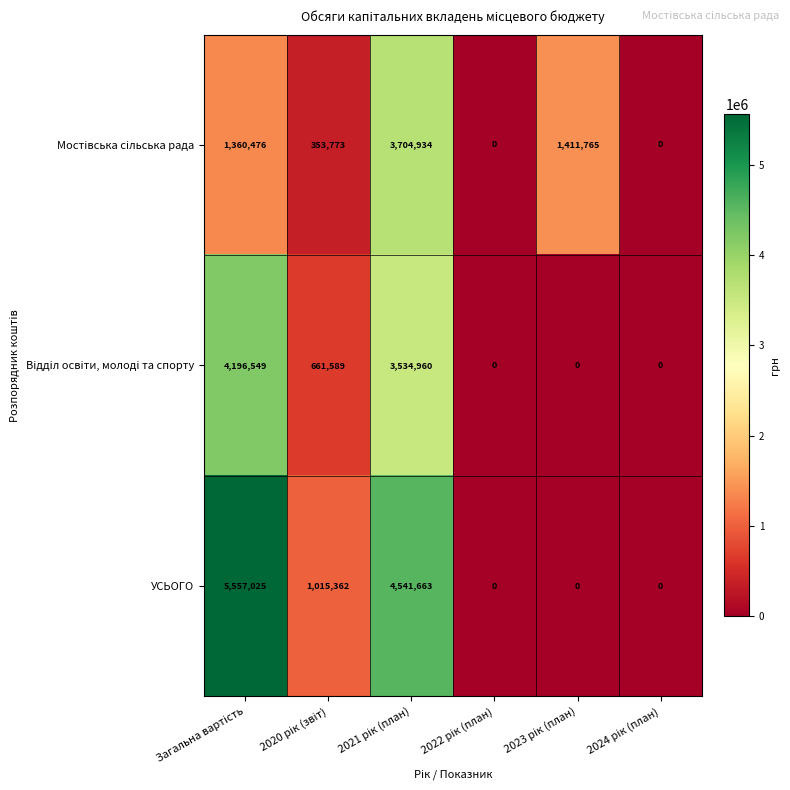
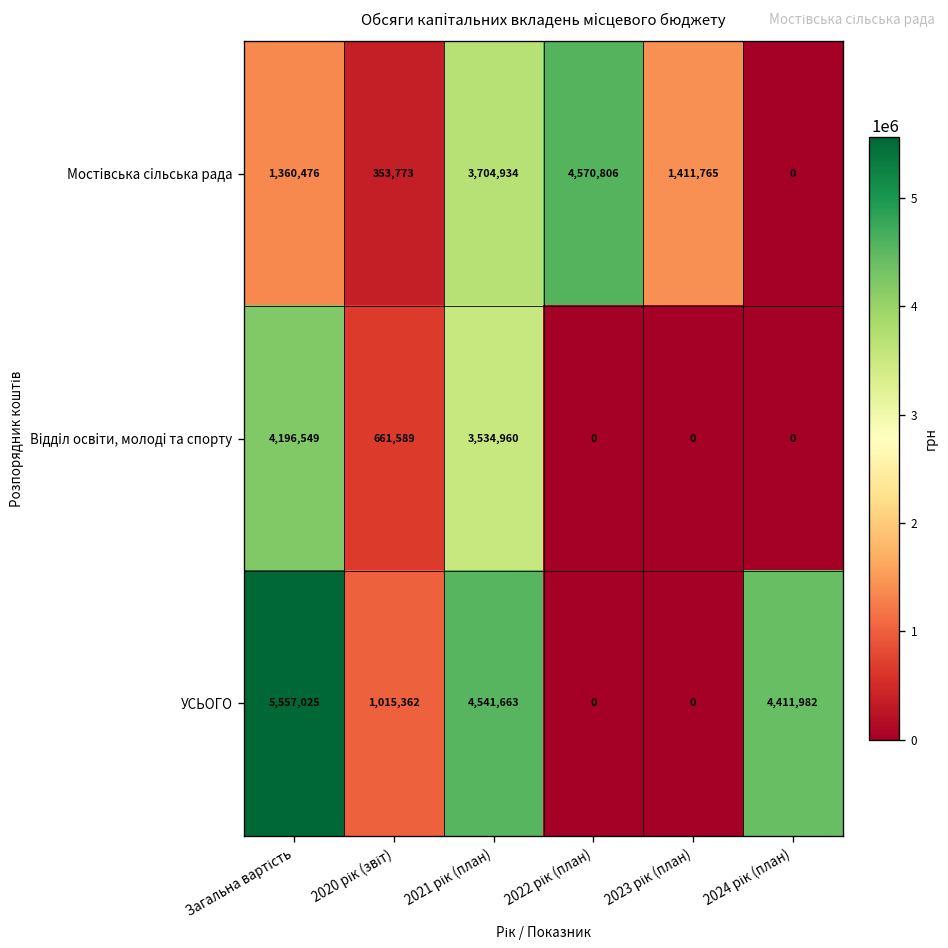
  {
    "Мостiвська сiльська рада": {
      "Загальна вартість": "1,360,476",
      "2020 рік (звіт)": "353,773",
      "2021 рік (план)": "3,704,934",
-     "2022 рік (план)": "0",
+     "2022 рік (план)": "4,570,806",
      "2023 рік (план)": "1,411,765",
      "2024 рік (план)": "0"
    },
    "Вiддiл освiти, молодi та спорту": {
      "Загальна вартість": "4,196,549",
      "2020 рік (звіт)": "661,589",
      "2021 рік (план)": "3,534,960",
      "2022 рік (план)": "0",
      "2023 рік (план)": "0",
      "2024 рік (план)": "0"
    },
    "УСЬОГО": {
      "Загальна вартість": "5,557,025",
      "2020 рік (звіт)": "1,015,362",
      "2021 рік (план)": "4,541,663",
      "2022 рік (план)": "0",
      "2023 рік (план)": "0",
-     "2024 рік (план)": "0"
+     "2024 рік (план)": "4,411,982"
    }
  }
